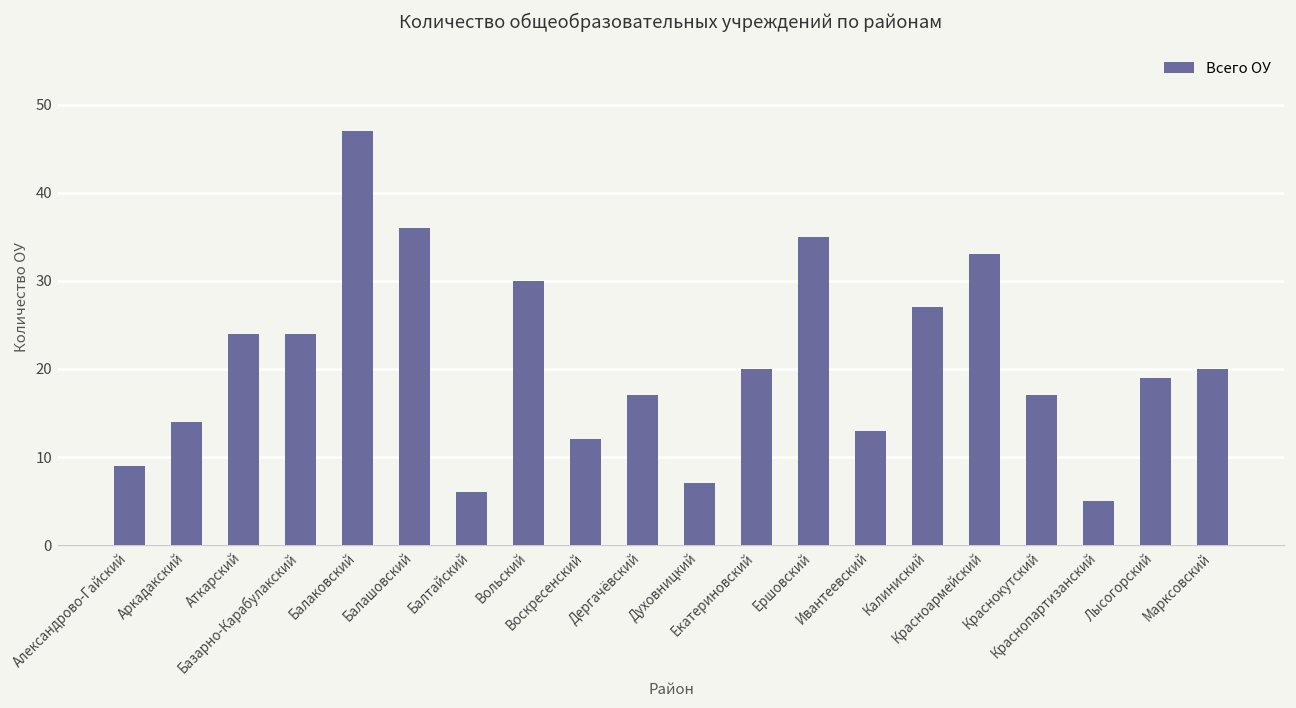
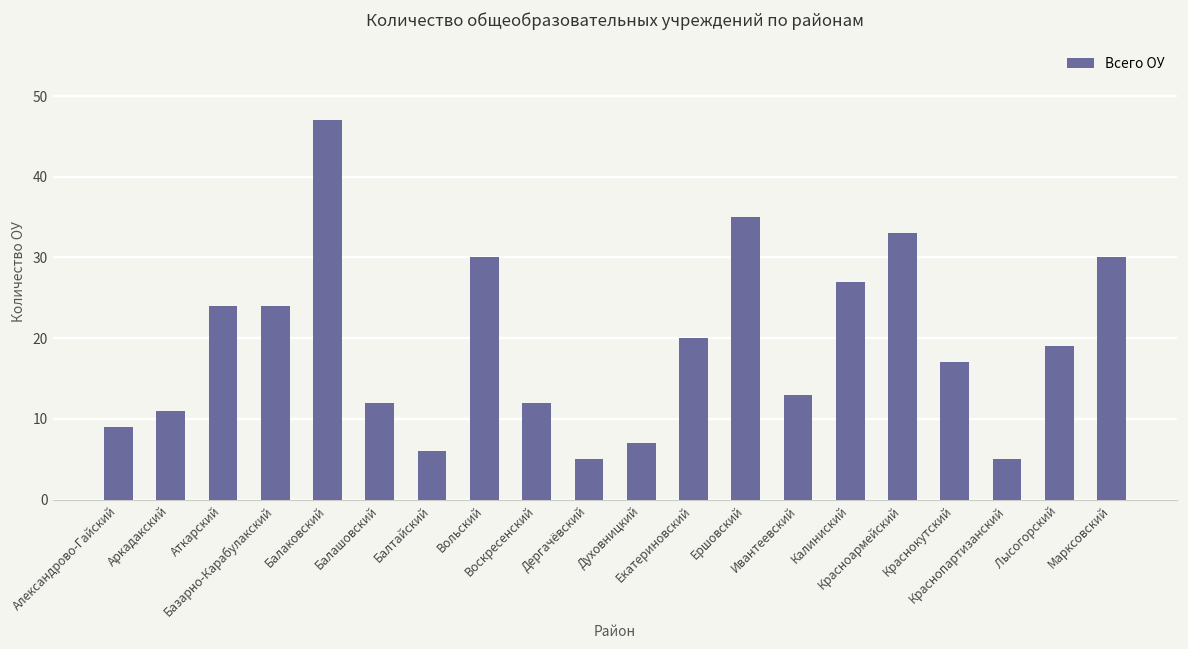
  {
    "Александрово-Гайский": 9,
-   "Аркадакский": 14,
+   "Аркадакский": 11,
    "Аткарский": 24,
    "Базарно-Карабулакский": 24,
    "Балаковский": 47,
-   "Балашовский": 36,
+   "Балашовский": 12,
    "Балтайский": 6,
    "Вольский": 30,
    "Воскресенский": 12,
-   "Дергачёвский": 17,
+   "Дергачёвский": 5,
    "Духовницкий": 7,
    "Екатериновский": 20,
    "Ершовский": 35,
    "Ивантеевский": 13,
    "Калиниский": 27,
    "Красноармейский": 33,
    "Краснокутский": 17,
    "Краснопартизанский": 5,
    "Лысогорский": 19,
-   "Марксовский": 20
+   "Марксовский": 30
  }
